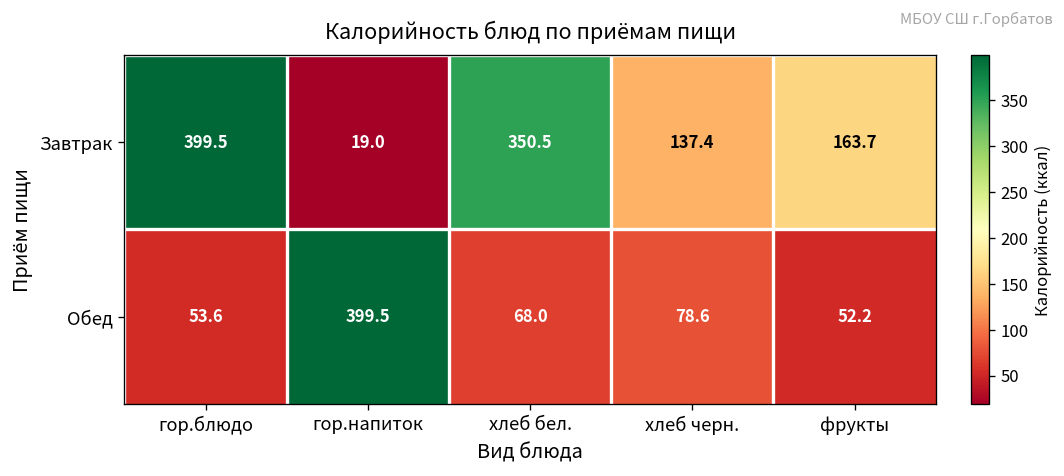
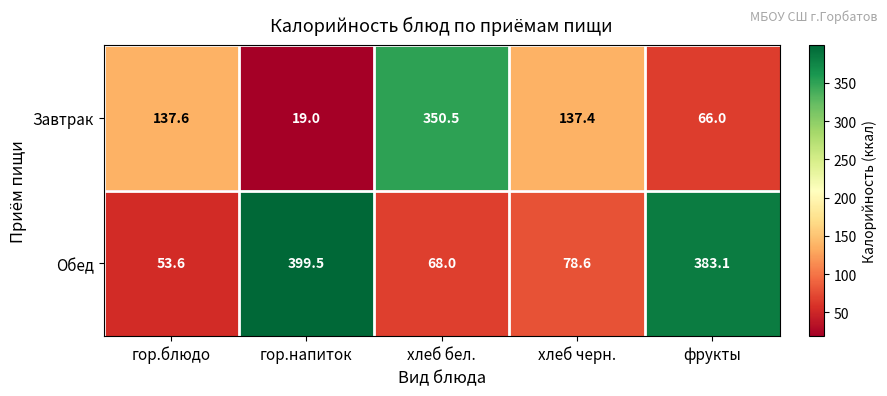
  {
    "Завтрак": {
-     "гор.блюдо": 399.5,
+     "гор.блюдо": 137.6,
      "гор.напиток": 19.0,
      "хлеб бел.": 350.5,
      "хлеб черн.": 137.4,
-     "фрукты": 163.7
+     "фрукты": 66.0
    },
    "Обед": {
      "гор.блюдо": 53.6,
      "гор.напиток": 399.5,
      "хлеб бел.": 68.0,
      "хлеб черн.": 78.6,
-     "фрукты": 52.2
+     "фрукты": 383.1
    }
  }
